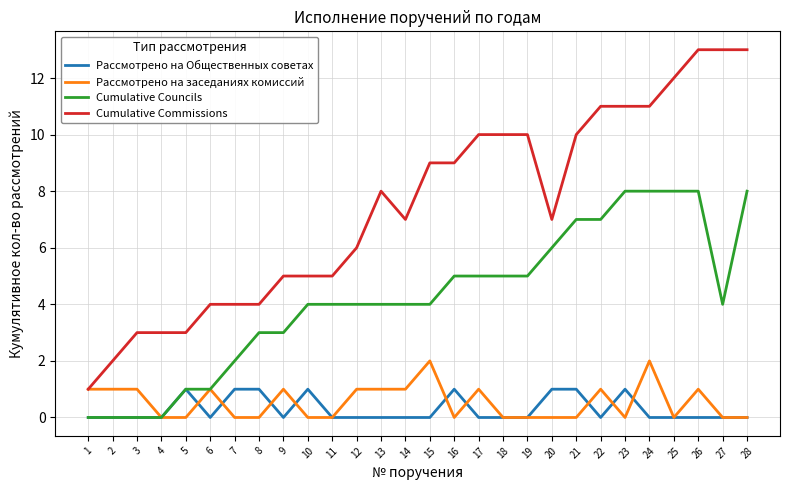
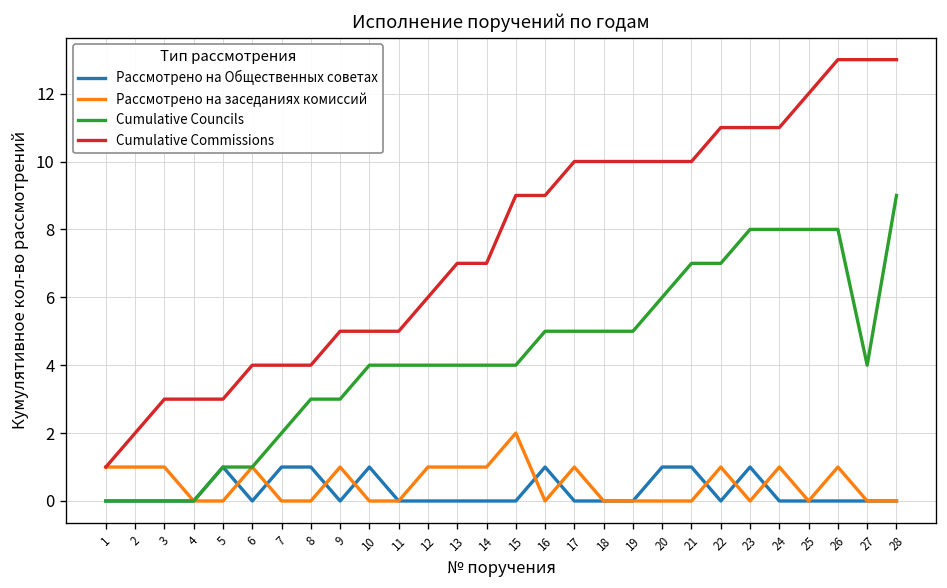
  {
    "Рассмотрено на Общественных советах": {
      "6": 0,
      "7": 1,
      "8": 1,
      "9": 0,
      "10": 1,
      "12": 0,
      "13": 0,
      "14": 0,
      "15": 0,
      "16": 1,
      "17": 0,
      "20": 1,
      "21": 1,
      "22": 0,
      "23": 1,
      "24": 0,
      "26": 0
    },
    "Рассмотрено на заседаниях комиссий": {
      "2": 1,
      "3": 1,
      "5": 0,
      "7": 0,
      "8": 0,
      "9": 1,
      "10": 0,
      "12": 1,
      "13": 1,
      "14": 1,
      "15": 2,
      "16": 0,
      "17": 1,
      "20": 0,
      "21": 0,
      "22": 1,
      "23": 0,
-     "24": 2,
+     "24": 1,
      "26": 1
    },
    "Cumulative Councils": {
      "7": 2,
      "8": 3,
      "9": 3,
      "10": 4,
      "11": 4,
      "12": 4,
      "13": 4,
      "14": 4,
      "15": 4,
      "16": 5,
      "17": 5,
      "18": 5,
      "19": 5,
      "20": 6,
      "21": 7,
      "22": 7,
      "23": 8,
      "24": 8,
      "25": 8,
      "26": 8,
      "27": 4,
-     "28": 8
+     "28": 9
    },
    "Cumulative Commissions": {
      "2": 2,
      "3": 3,
      "4": 3,
      "5": 3,
      "6": 4,
      "7": 4,
      "8": 4,
      "9": 5,
      "10": 5,
      "11": 5,
      "12": 6,
-     "13": 8,
+     "13": 7,
      "14": 7,
      "15": 9,
      "16": 9,
      "17": 10,
      "18": 10,
      "19": 10,
-     "20": 7,
+     "20": 10,
      "21": 10,
      "22": 11,
      "23": 11,
      "24": 11,
      "25": 12,
      "26": 13,
      "27": 13,
      "28": 13
    }
  }
